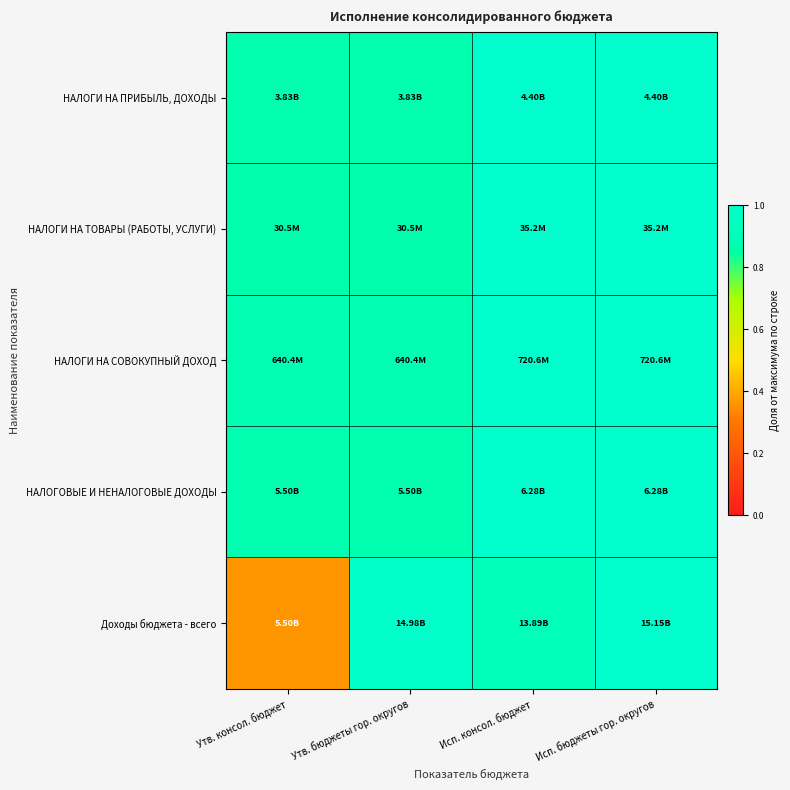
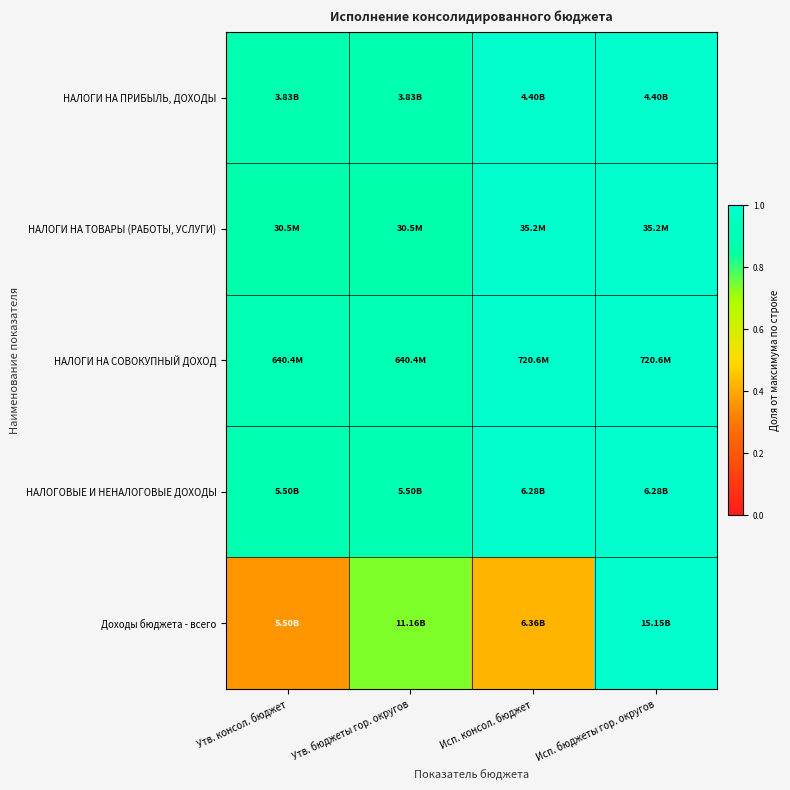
  {
    "НАЛОГИ НА ПРИБЫЛЬ, ДОХОДЫ": {
      "Утв. консол. бюджет": "3.83B",
      "Утв. бюджеты гор. округов": "3.83B",
      "Исп. консол. бюджет": "4.40B",
      "Исп. бюджеты гор. округов": "4.40B"
    },
    "НАЛОГИ НА ТОВАРЫ (РАБОТЫ, УСЛУГИ)": {
      "Утв. консол. бюджет": "30.5M",
      "Утв. бюджеты гор. округов": "30.5M",
      "Исп. консол. бюджет": "35.2M",
      "Исп. бюджеты гор. округов": "35.2M"
    },
    "НАЛОГИ НА СОВОКУПНЫЙ ДОХОД": {
      "Утв. консол. бюджет": "640.4M",
      "Утв. бюджеты гор. округов": "640.4M",
      "Исп. консол. бюджет": "720.6M",
      "Исп. бюджеты гор. округов": "720.6M"
    },
    "НАЛОГОВЫЕ И НЕНАЛОГОВЫЕ ДОХОДЫ": {
      "Утв. консол. бюджет": "5.50B",
      "Утв. бюджеты гор. округов": "5.50B",
      "Исп. консол. бюджет": "6.28B",
      "Исп. бюджеты гор. округов": "6.28B"
    },
    "Доходы бюджета - всего": {
      "Утв. консол. бюджет": "5.50B",
-     "Утв. бюджеты гор. округов": "14.98B",
-     "Исп. консол. бюджет": "13.89B",
+     "Утв. бюджеты гор. округов": "11.16B",
+     "Исп. консол. бюджет": "6.36B",
      "Исп. бюджеты гор. округов": "15.15B"
    }
  }
